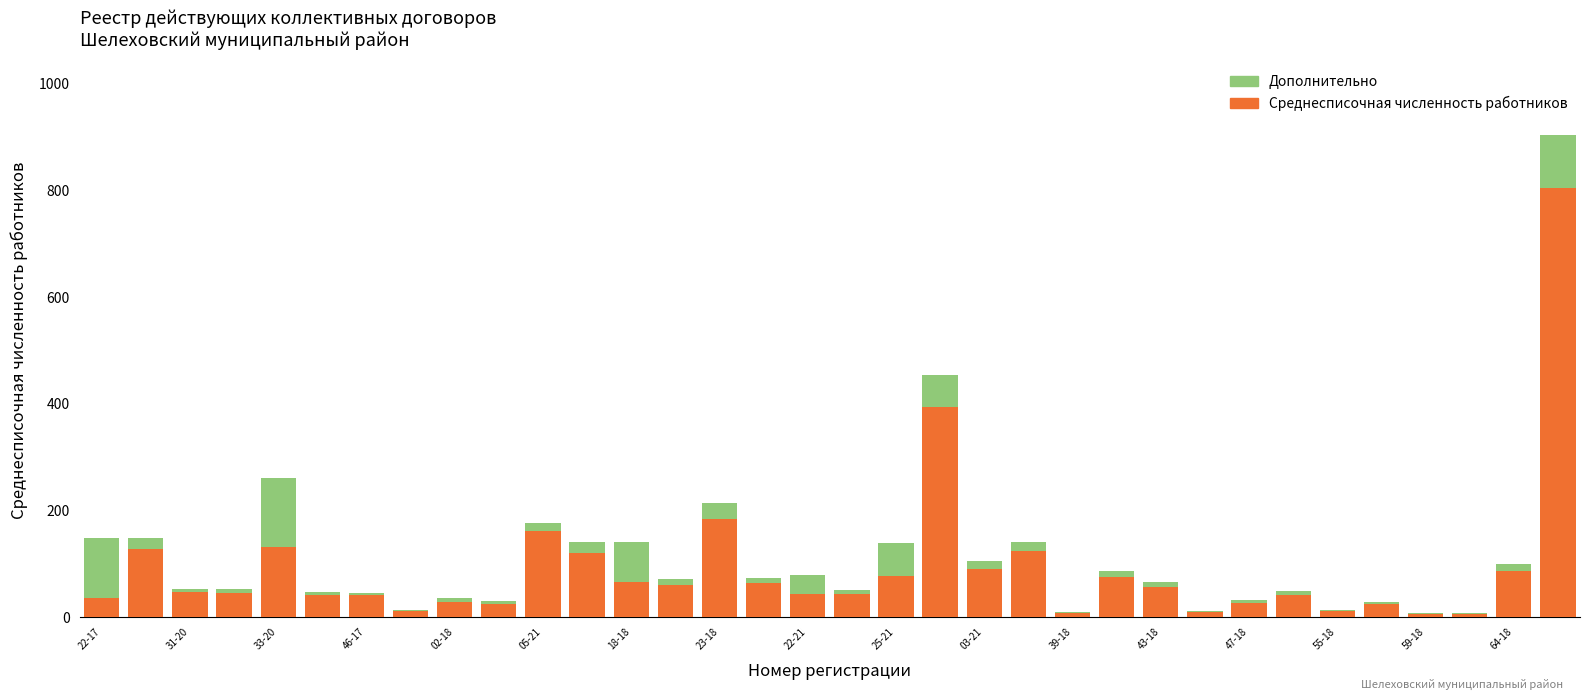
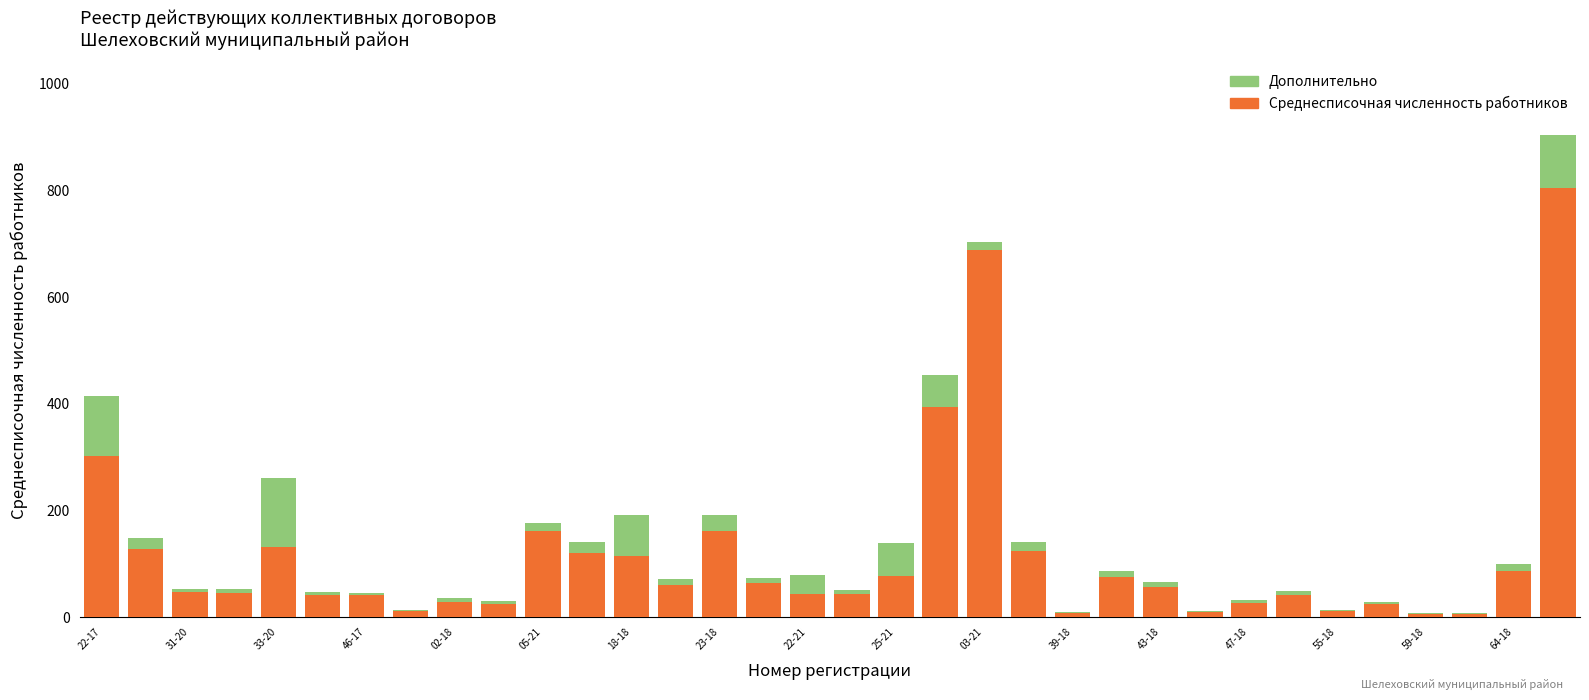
  {
    "Среднесписочная численность работников": {
-     "22-17": 40,
+     "22-17": 300,
      "31-20": 50,
      "33-20": 130,
      "46-17": 40,
      "02-18": 30,
      "05-21": 160,
-     "18-18": 70,
-     "23-18": 180,
+     "18-18": 120,
+     "23-18": 160,
      "22-21": 40,
      "25-21": 80,
-     "03-21": 90,
+     "03-21": 690,
      "39-18": 10,
      "43-18": 60,
      "47-18": 30,
      "55-18": 10,
      "59-18": 10,
      "64-18": 90
    },
    "Дополнительно": {
      "22-17": 110,
      "31-20": 10,
      "33-20": 130,
      "46-17": 10,
      "02-18": 10,
      "05-21": 20,
      "18-18": 80,
      "23-18": 30,
      "22-21": 30,
      "25-21": 60,
      "03-21": 20,
      "43-18": 10,
      "47-18": 10,
      "64-18": 10
    }
  }
